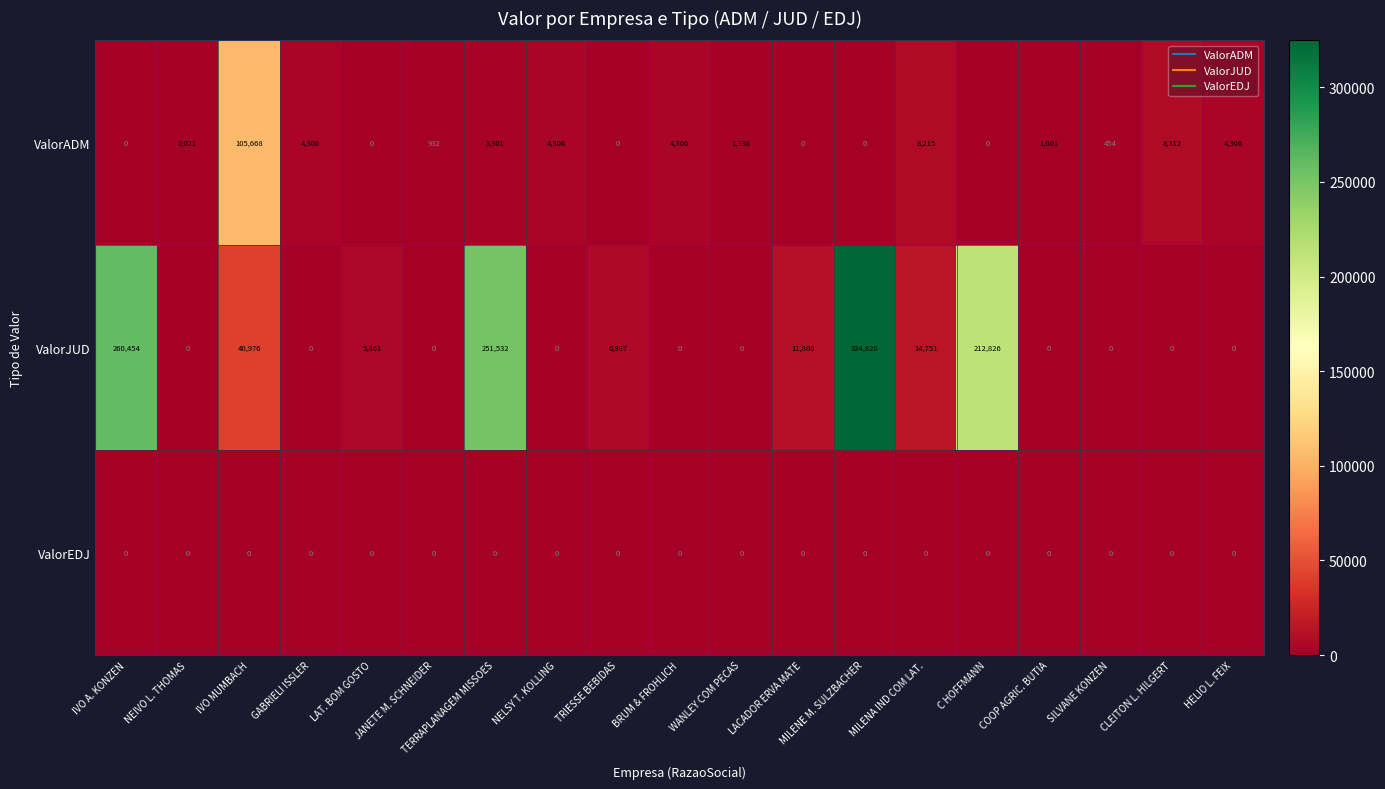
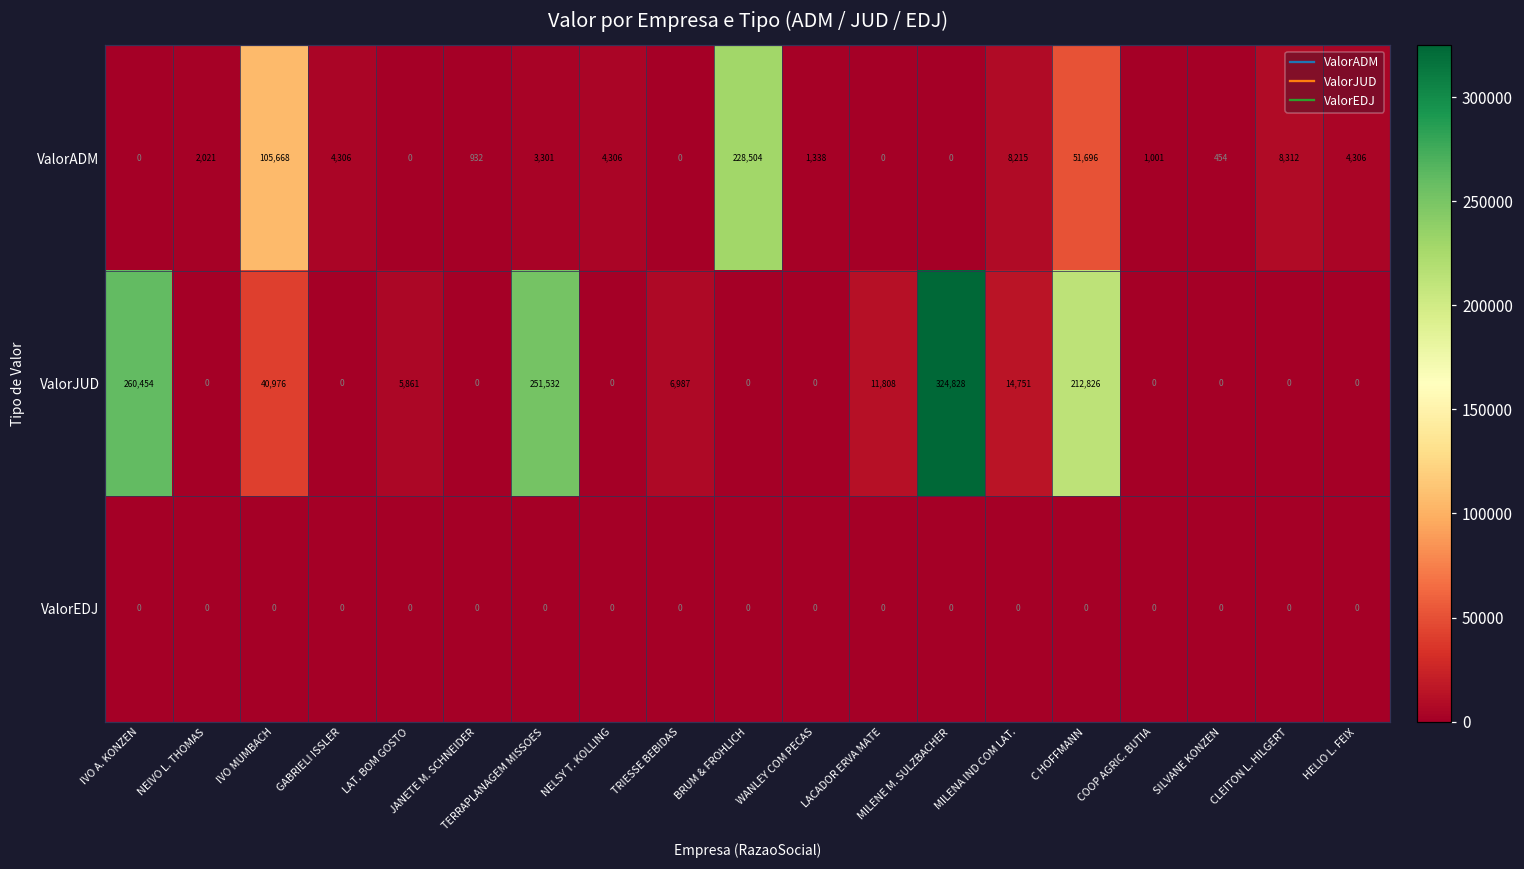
  {
    "ValorADM": {
      "IVO A. KONZEN": "0",
      "NEIVO L. THOMAS": "2,021",
      "IVO MUMBACH": "105,668",
      "GABRIELI ISSLER": "4,306",
      "LAT. BOM GOSTO": "0",
      "JANETE M. SCHNEIDER": "932",
      "TERRAPLANAGEM MISSOES": "3,301",
      "NELSY T. KOLLING": "4,306",
      "TRIESSE BEBIDAS": "0",
-     "BRUM & FROHLICH": "4,306",
+     "BRUM & FROHLICH": "228,504",
      "WANLEY COM PECAS": "1,338",
      "LACADOR ERVA MATE": "0",
      "MILENE M. SULZBACHER": "0",
      "MILENA IND COM LAT.": "8,215",
-     "C HOFFMANN": "0",
+     "C HOFFMANN": "51,696",
      "COOP AGRIC. BUTIA": "1,001",
      "SILVANE KONZEN": "454",
      "CLEITON L. HILGERT": "8,312",
      "HELIO L. FEIX": "4,306"
    },
    "ValorJUD": {
      "IVO A. KONZEN": "260,454",
      "NEIVO L. THOMAS": "0",
      "IVO MUMBACH": "40,976",
      "GABRIELI ISSLER": "0",
      "LAT. BOM GOSTO": "5,861",
      "JANETE M. SCHNEIDER": "0",
      "TERRAPLANAGEM MISSOES": "251,532",
      "NELSY T. KOLLING": "0",
      "TRIESSE BEBIDAS": "6,987",
      "BRUM & FROHLICH": "0",
      "WANLEY COM PECAS": "0",
      "LACADOR ERVA MATE": "11,808",
      "MILENE M. SULZBACHER": "324,828",
      "MILENA IND COM LAT.": "14,751",
      "C HOFFMANN": "212,826",
      "COOP AGRIC. BUTIA": "0",
      "SILVANE KONZEN": "0",
      "CLEITON L. HILGERT": "0",
      "HELIO L. FEIX": "0"
    },
    "ValorEDJ": {
      "IVO A. KONZEN": "0",
      "NEIVO L. THOMAS": "0",
      "IVO MUMBACH": "0",
      "GABRIELI ISSLER": "0",
      "LAT. BOM GOSTO": "0",
      "JANETE M. SCHNEIDER": "0",
      "TERRAPLANAGEM MISSOES": "0",
      "NELSY T. KOLLING": "0",
      "TRIESSE BEBIDAS": "0",
      "BRUM & FROHLICH": "0",
      "WANLEY COM PECAS": "0",
      "LACADOR ERVA MATE": "0",
      "MILENE M. SULZBACHER": "0",
      "MILENA IND COM LAT.": "0",
      "C HOFFMANN": "0",
      "COOP AGRIC. BUTIA": "0",
      "SILVANE KONZEN": "0",
      "CLEITON L. HILGERT": "0",
      "HELIO L. FEIX": "0"
    }
  }
